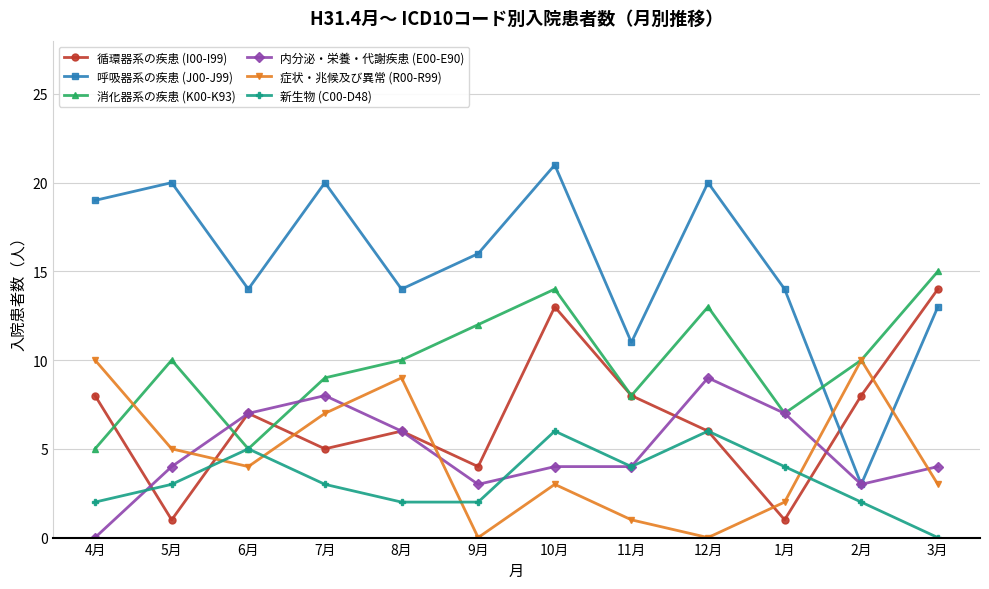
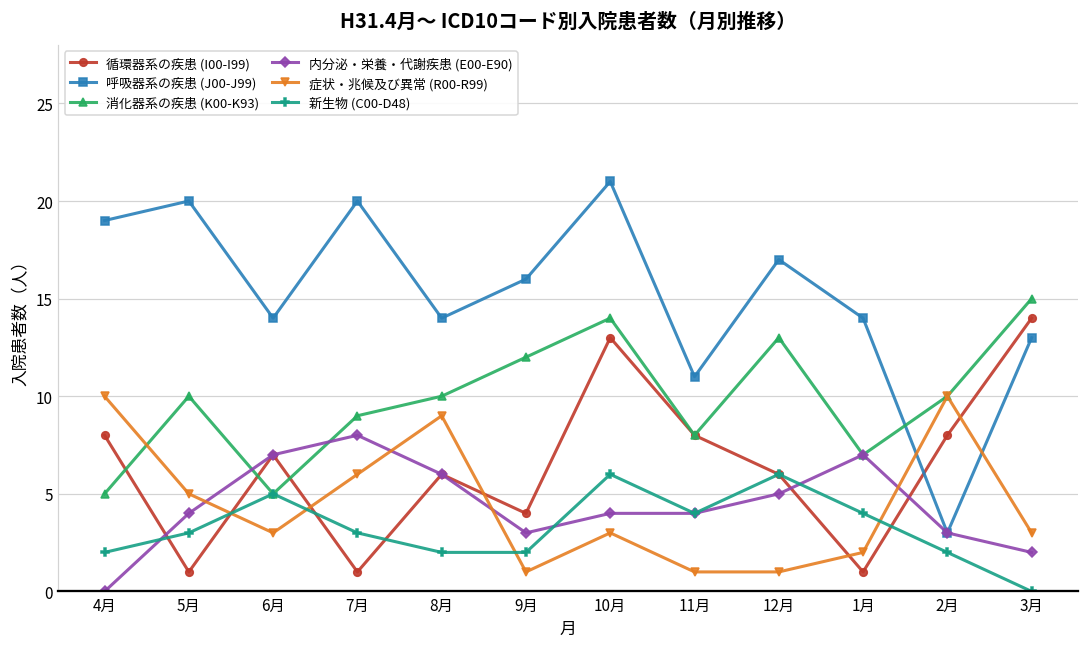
  {
    "循環器系の疾患 (I00-I99)": {
      "4月": 8,
      "5月": 1,
-     "7月": 5,
+     "7月": 1,
      "9月": 4,
      "10月": 13,
      "1月": 1,
      "2月": 8,
      "3月": 14
    },
    "呼吸器系の疾患 (J00-J99)": {
      "4月": 19,
      "5月": 20,
      "6月": 14,
      "7月": 20,
      "8月": 14,
      "9月": 16,
      "10月": 21,
      "11月": 11,
-     "12月": 20,
+     "12月": 17,
      "1月": 14,
      "3月": 13
    },
    "内分泌・栄養・代謝疾患 (E00-E90)": {
      "4月": 0,
      "5月": 4,
      "7月": 8,
      "9月": 3,
      "10月": 4,
-     "12月": 9,
-     "3月": 4
+     "12月": 5,
+     "3月": 2
    },
    "症状・兆候及び異常 (R00-R99)": {
      "4月": 10,
      "5月": 5,
-     "6月": 4,
-     "7月": 7,
+     "6月": 3,
+     "7月": 6,
      "8月": 9,
-     "9月": 0,
+     "9月": 1,
      "10月": 3,
      "11月": 1,
-     "12月": 0,
+     "12月": 1,
      "1月": 2,
      "3月": 3
    }
  }
